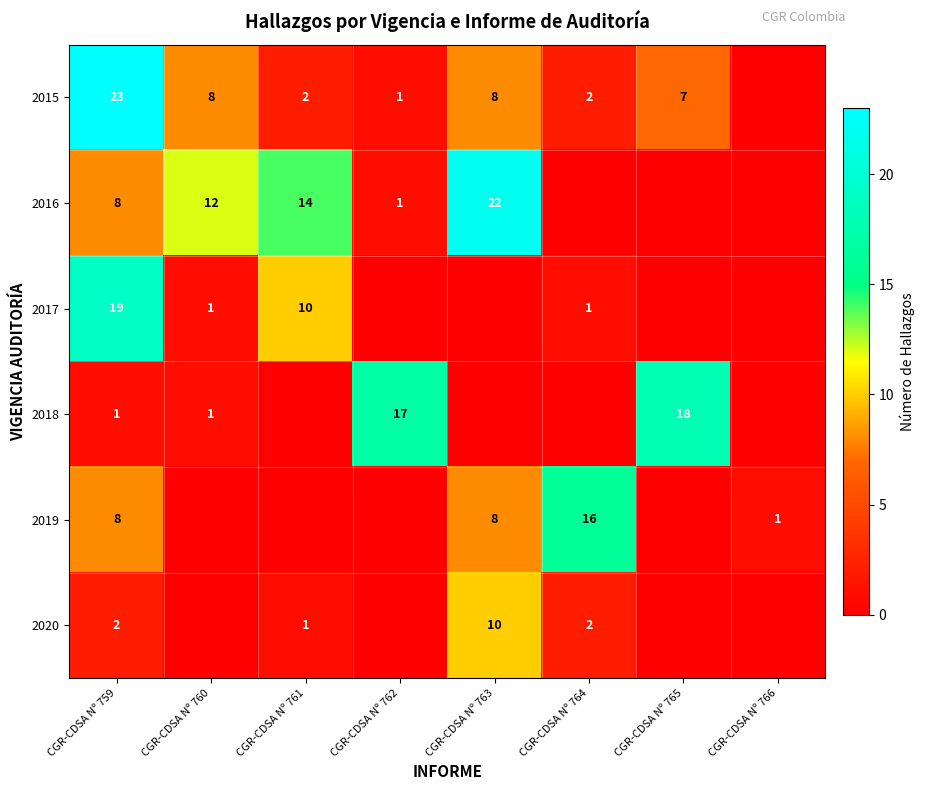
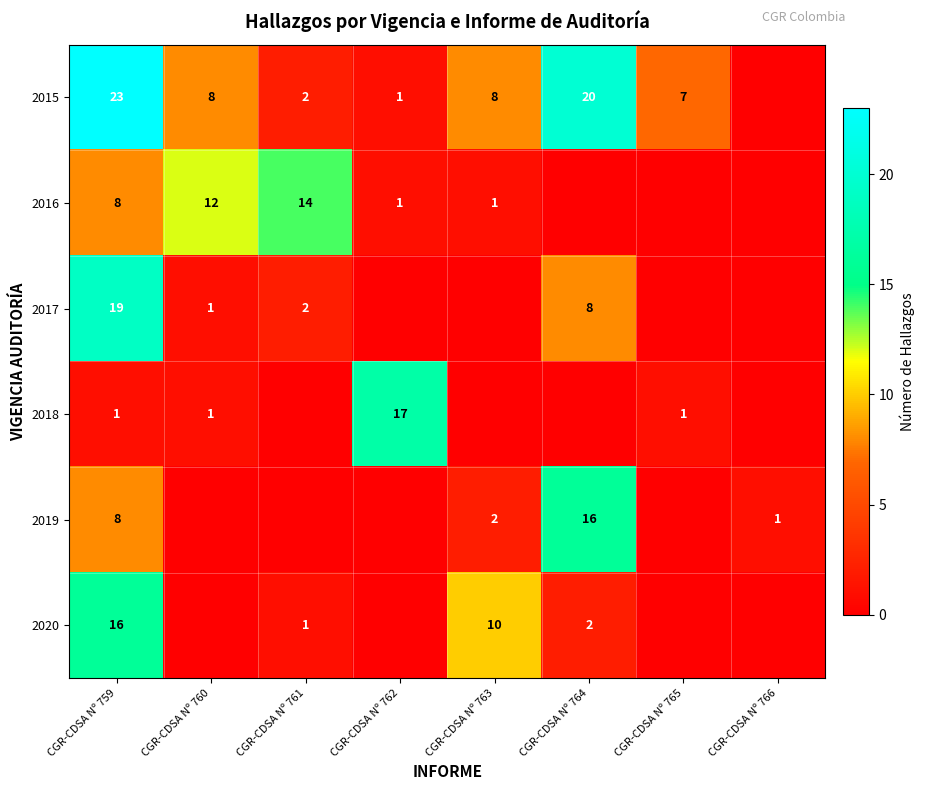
  {
    "2015": {
      "CGR-CDSA Nº 759": 23,
      "CGR-CDSA Nº 760": 8,
      "CGR-CDSA Nº 761": 2,
      "CGR-CDSA Nº 762": 1,
      "CGR-CDSA Nº 763": 8,
-     "CGR-CDSA Nº 764": 2,
+     "CGR-CDSA Nº 764": 20,
      "CGR-CDSA Nº 765": 7
    },
    "2016": {
      "CGR-CDSA Nº 759": 8,
      "CGR-CDSA Nº 760": 12,
      "CGR-CDSA Nº 761": 14,
      "CGR-CDSA Nº 762": 1,
-     "CGR-CDSA Nº 763": 22
+     "CGR-CDSA Nº 763": 1
    },
    "2017": {
      "CGR-CDSA Nº 759": 19,
      "CGR-CDSA Nº 760": 1,
-     "CGR-CDSA Nº 761": 10,
-     "CGR-CDSA Nº 764": 1
+     "CGR-CDSA Nº 761": 2,
+     "CGR-CDSA Nº 764": 8
    },
    "2018": {
      "CGR-CDSA Nº 759": 1,
      "CGR-CDSA Nº 760": 1,
      "CGR-CDSA Nº 762": 17,
-     "CGR-CDSA Nº 765": 18
+     "CGR-CDSA Nº 765": 1
    },
    "2019": {
      "CGR-CDSA Nº 759": 8,
-     "CGR-CDSA Nº 763": 8,
+     "CGR-CDSA Nº 763": 2,
      "CGR-CDSA Nº 764": 16,
      "CGR-CDSA Nº 766": 1
    },
    "2020": {
-     "CGR-CDSA Nº 759": 2,
+     "CGR-CDSA Nº 759": 16,
      "CGR-CDSA Nº 761": 1,
      "CGR-CDSA Nº 763": 10,
      "CGR-CDSA Nº 764": 2
    }
  }
